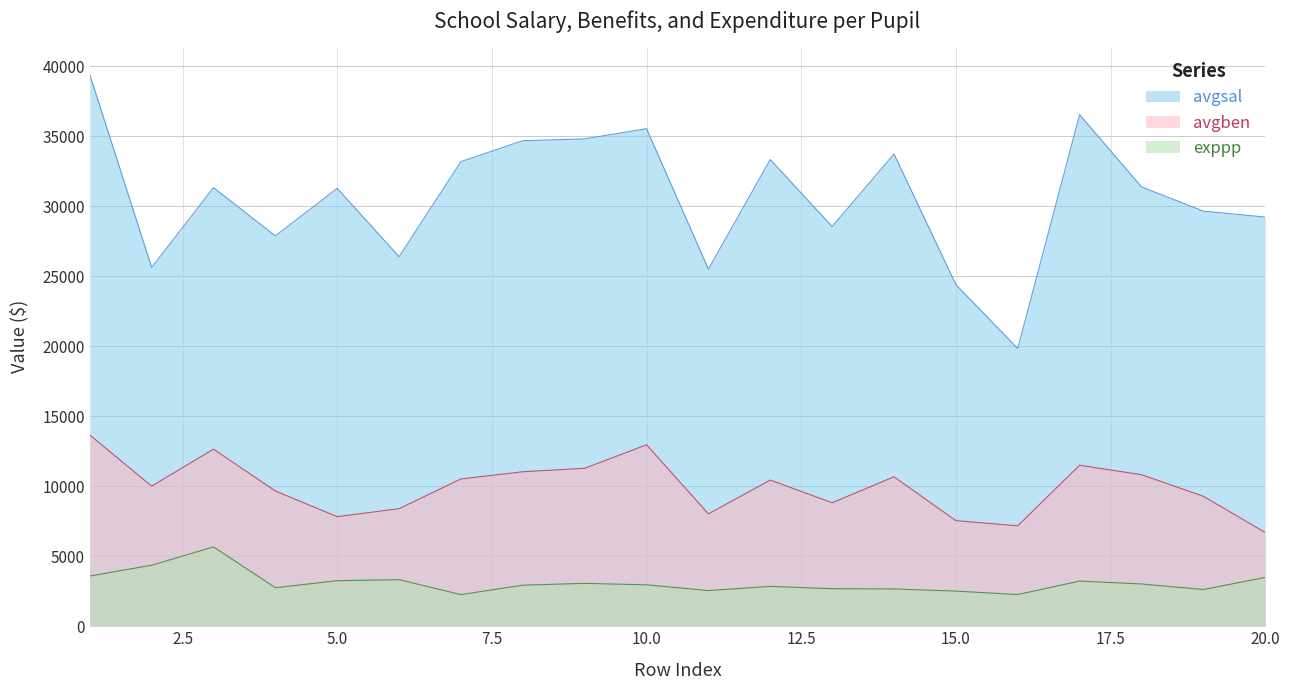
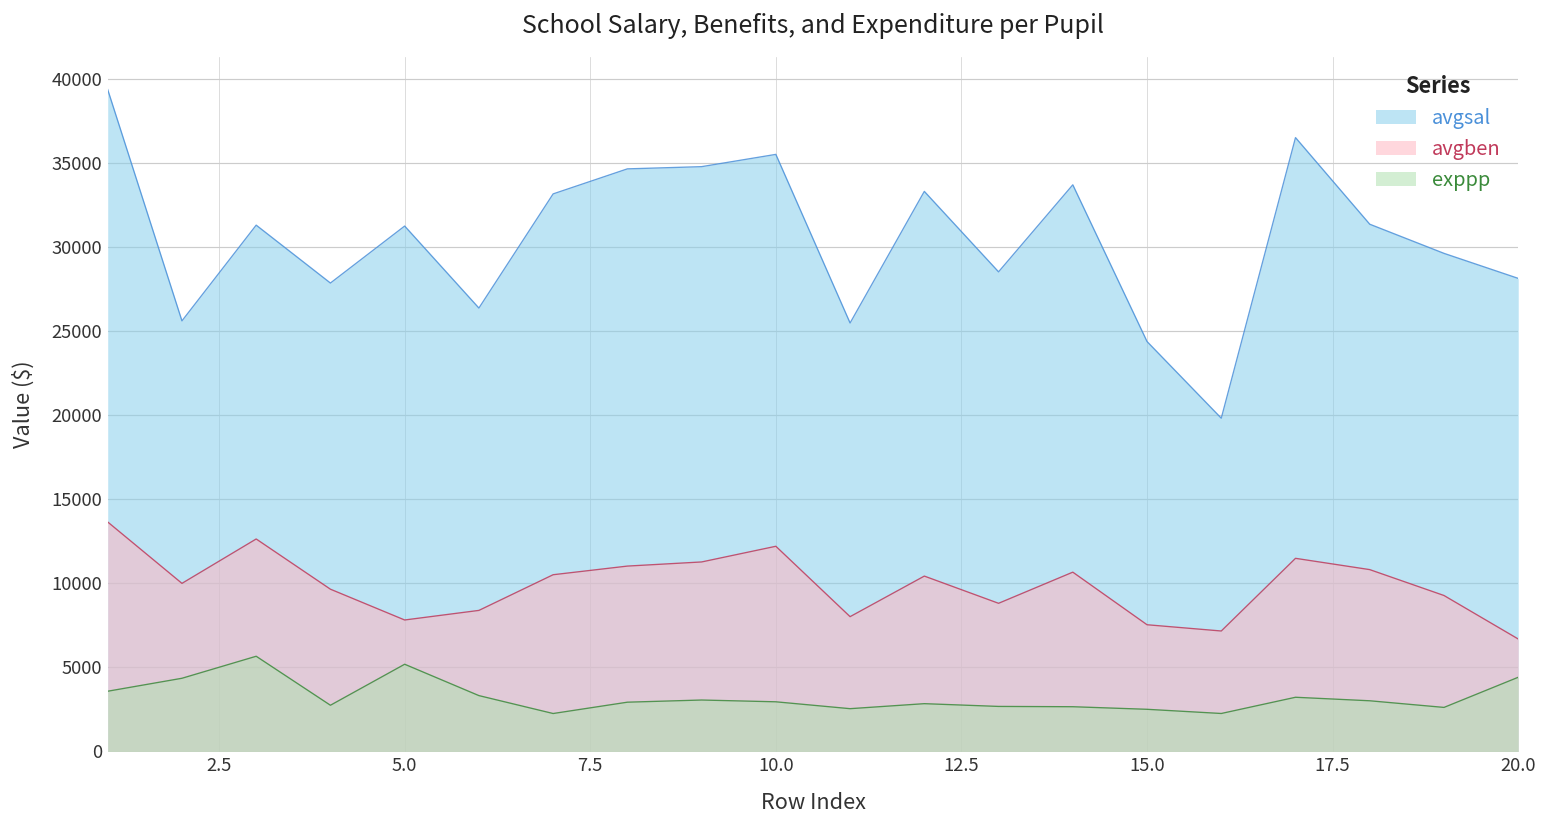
  {
    "avgsal": {
      "5.0": 31300,
      "10.0": 35500,
      "15.0": 24400,
-     "20.0": 29200
+     "20.0": 28200
    },
    "avgben": {
      "5.0": 7800,
-     "10.0": 13000,
+     "10.0": 12200,
      "15.0": 7500,
      "20.0": 6700
    },
    "exppp": {
-     "5.0": 3300,
+     "5.0": 5200,
      "10.0": 3000,
      "15.0": 2500,
-     "20.0": 3500
+     "20.0": 4400
    }
  }
